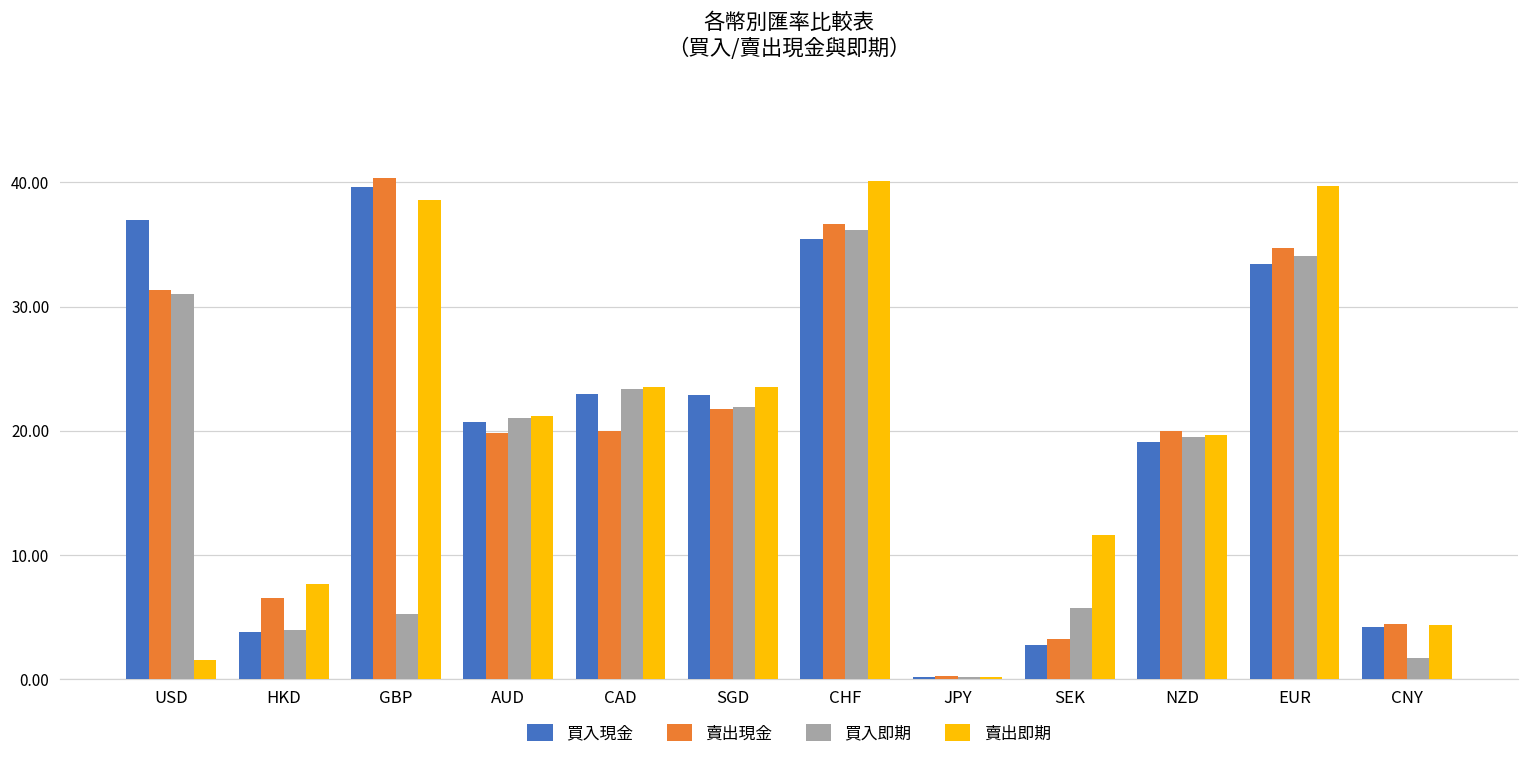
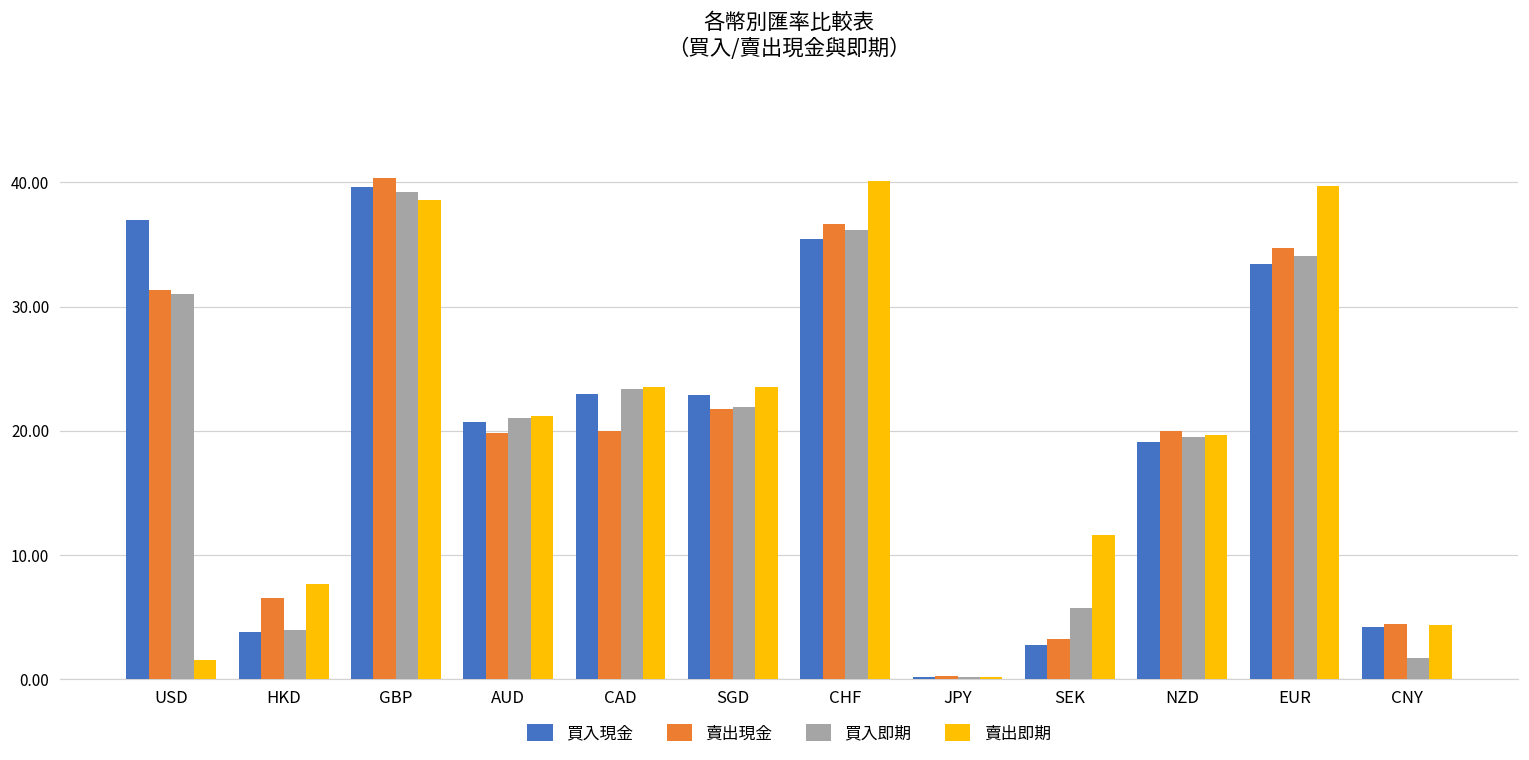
  {
    "買入現金": {
      "USD": 37.0,
      "HKD": 3.8,
      "GBP": 39.6,
      "AUD": 20.7,
      "CAD": 22.9,
      "SGD": 22.9,
      "CHF": 35.5,
      "SEK": 2.7,
      "NZD": 19.1,
      "EUR": 33.4,
      "CNY": 4.2
    },
    "賣出現金": {
      "USD": 31.3,
      "HKD": 6.5,
      "GBP": 40.3,
      "AUD": 19.8,
      "CAD": 20.0,
      "SGD": 21.8,
      "CHF": 36.7,
      "JPY": 0.2,
      "SEK": 3.2,
      "NZD": 20.0,
      "EUR": 34.8,
      "CNY": 4.4
    },
    "買入即期": {
      "USD": 31.0,
      "HKD": 3.9,
-     "GBP": 5.2,
+     "GBP": 39.2,
      "AUD": 21.0,
      "CAD": 23.3,
      "SGD": 21.9,
      "CHF": 36.1,
      "SEK": 5.7,
      "NZD": 19.5,
      "EUR": 34.0,
      "CNY": 1.7
    },
    "賣出即期": {
      "USD": 1.6,
      "HKD": 7.7,
      "GBP": 38.6,
      "AUD": 21.2,
      "CAD": 23.5,
      "SGD": 23.6,
      "CHF": 40.1,
      "SEK": 11.7,
      "NZD": 19.7,
      "EUR": 39.7,
      "CNY": 4.4
    }
  }
